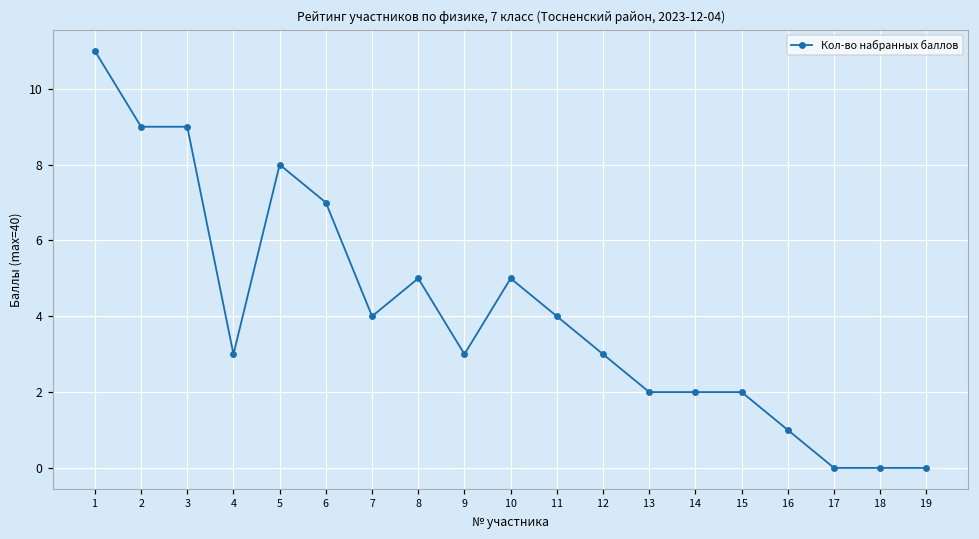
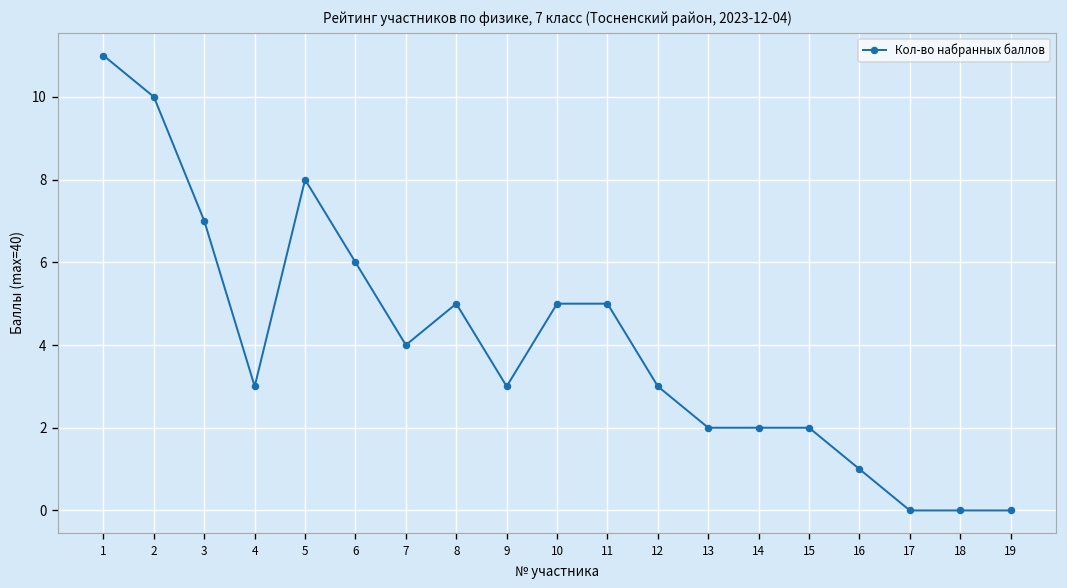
  {
    "1": 11,
-   "2": 9,
-   "3": 9,
+   "2": 10,
+   "3": 7,
    "4": 3,
    "5": 8,
-   "6": 7,
+   "6": 6,
    "7": 4,
    "8": 5,
    "9": 3,
    "10": 5,
-   "11": 4,
+   "11": 5,
    "12": 3,
    "13": 2,
    "14": 2,
    "15": 2,
    "16": 1,
    "17": 0,
    "18": 0,
    "19": 0
  }
